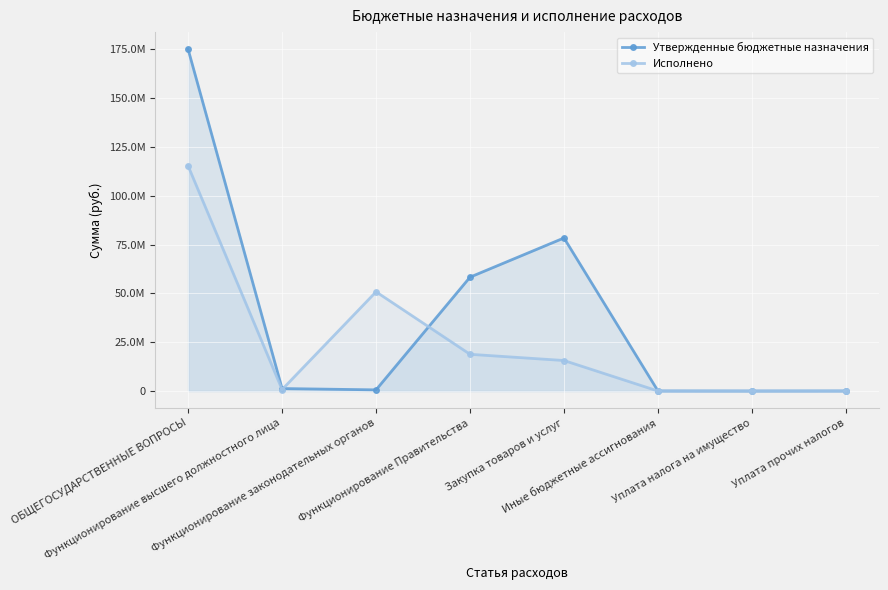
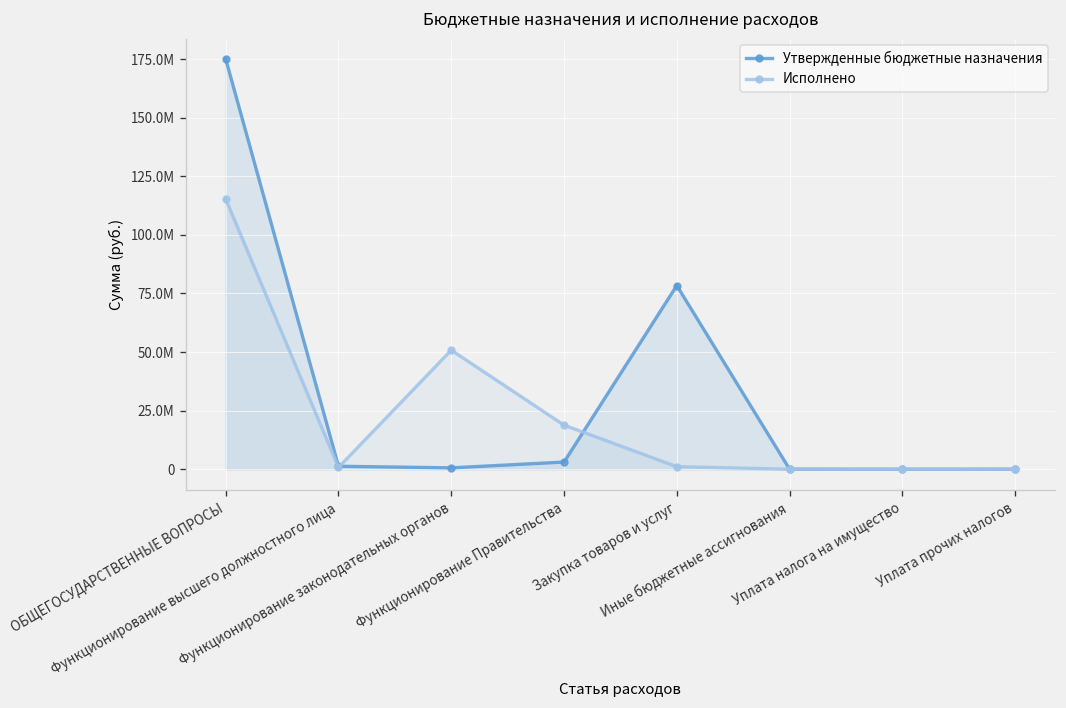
  {
    "Утвержденные бюджетные назначения": {
      "ОБЩЕГОСУДАРСТВЕННЫЕ ВОПРОСЫ": 175000000,
      "Функционирование законодательных органов": 1000000,
-     "Функционирование Правительства": 58000000,
+     "Функционирование Правительства": 3000000,
      "Закупка товаров и услуг": 78000000
    },
    "Исполнено": {
      "ОБЩЕГОСУДАРСТВЕННЫЕ ВОПРОСЫ": 115000000,
      "Функционирование законодательных органов": 51000000,
      "Функционирование Правительства": 19000000,
-     "Закупка товаров и услуг": 16000000
+     "Закупка товаров и услуг": 1000000
    }
  }
